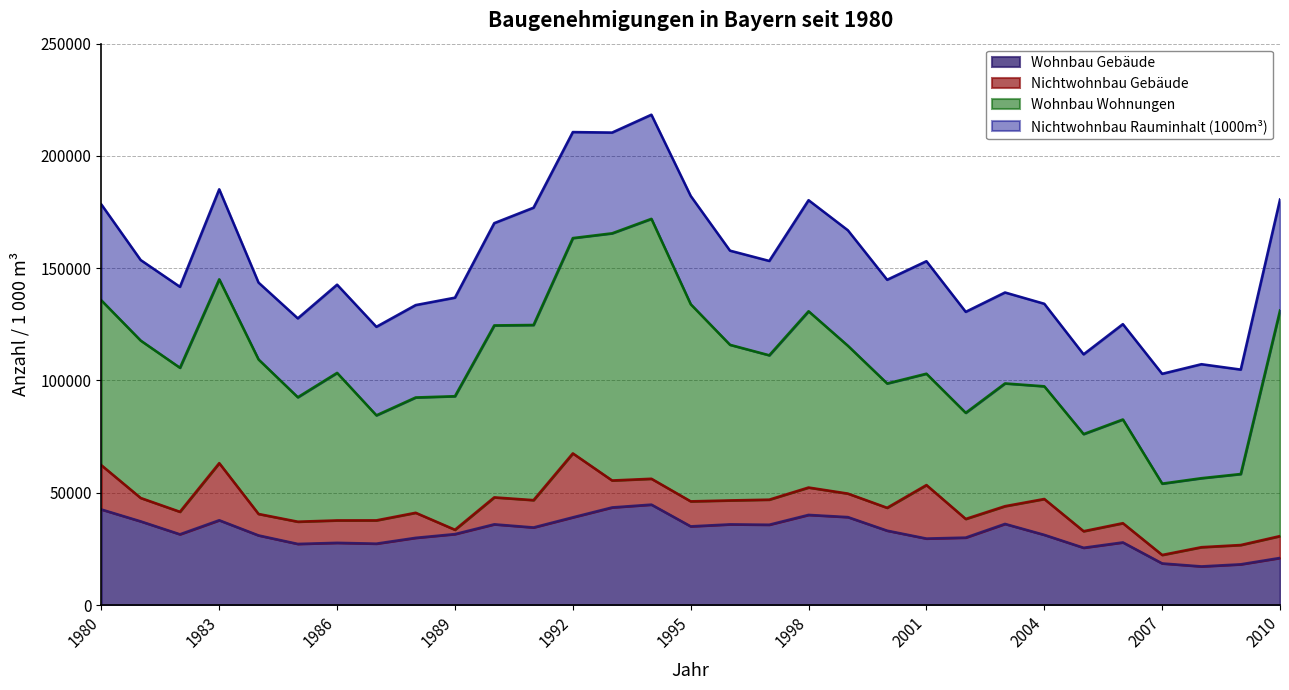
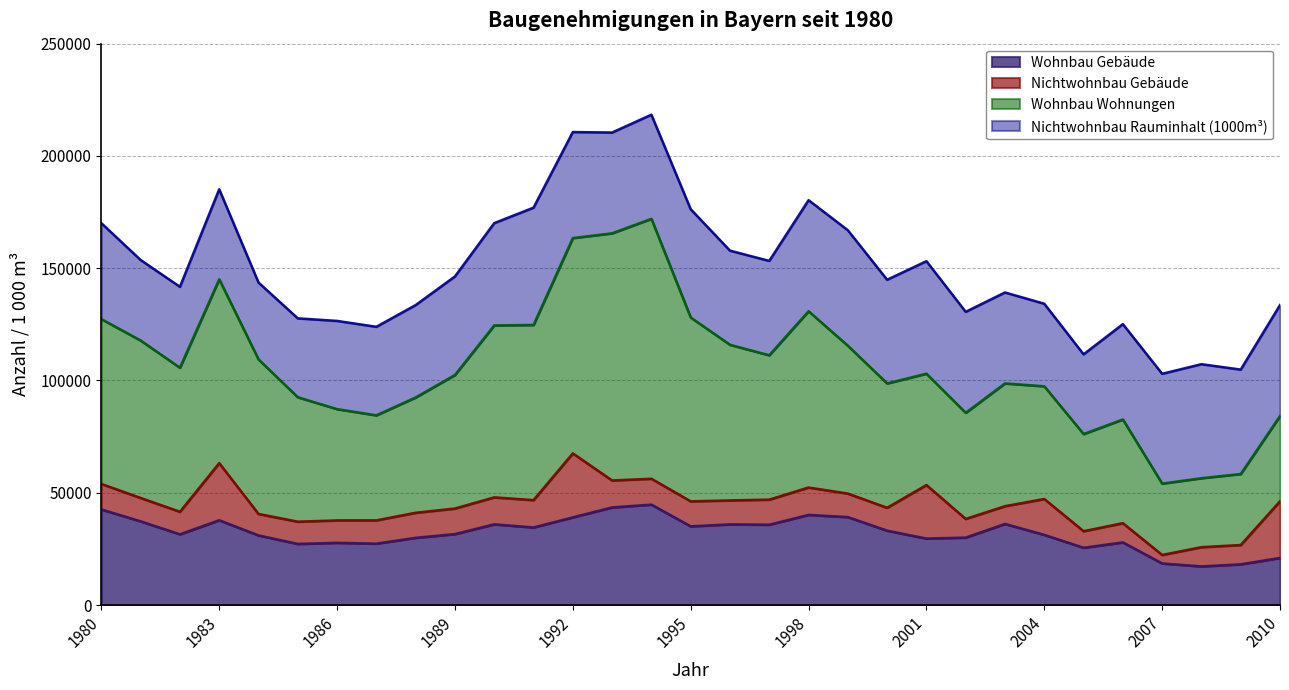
  {
    "Nichtwohnbau Gebäude": {
-     "1980": 20000,
+     "1980": 11000,
      "1983": 25000,
      "1986": 10000,
-     "1989": 2000,
+     "1989": 11000,
      "1992": 28000,
      "1995": 11000,
      "1998": 12000,
      "2001": 24000,
      "2004": 16000,
      "2007": 4000,
-     "2010": 10000
+     "2010": 25000
    },
    "Wohnbau Wohnungen": {
      "1980": 73000,
      "1983": 82000,
-     "1986": 66000,
+     "1986": 50000,
      "1989": 59000,
      "1992": 96000,
-     "1995": 88000,
+     "1995": 82000,
      "1998": 79000,
      "2001": 50000,
      "2004": 50000,
      "2007": 32000,
-     "2010": 100000
+     "2010": 38000
    }
  }
